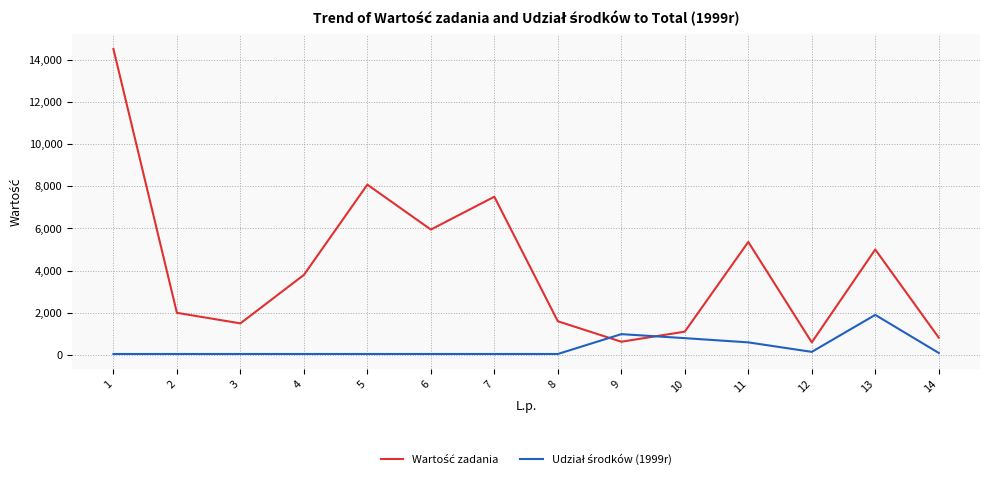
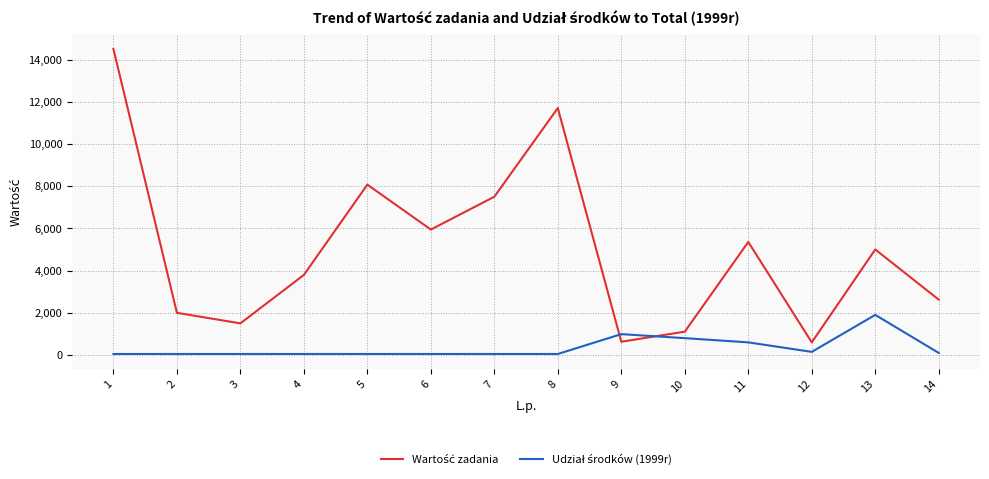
  {
    "Wartość zadania": {
      "1": "14,500",
      "2": "2,000",
      "3": "1,500",
      "4": "3,800",
      "5": "8,100",
      "6": "5,900",
      "7": "7,500",
-     "8": "1,600",
+     "8": "11,700",
      "9": "600",
      "10": "1,100",
      "11": "5,400",
      "12": "600",
      "13": "5,000",
-     "14": "800"
+     "14": "2,600"
    },
    "Udział środków (1999r)": {
      "1": "100",
      "2": "100",
      "3": "100",
      "4": "100",
      "5": "100",
      "6": "100",
      "7": "100",
      "8": "100",
      "9": "1,000",
      "10": "800",
      "11": "600",
      "12": "200",
      "13": "1,900",
      "14": "100"
    }
  }
